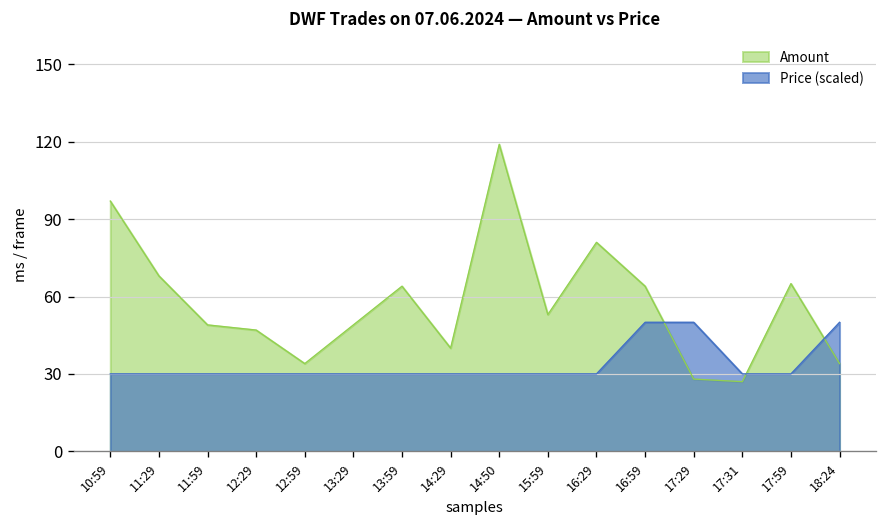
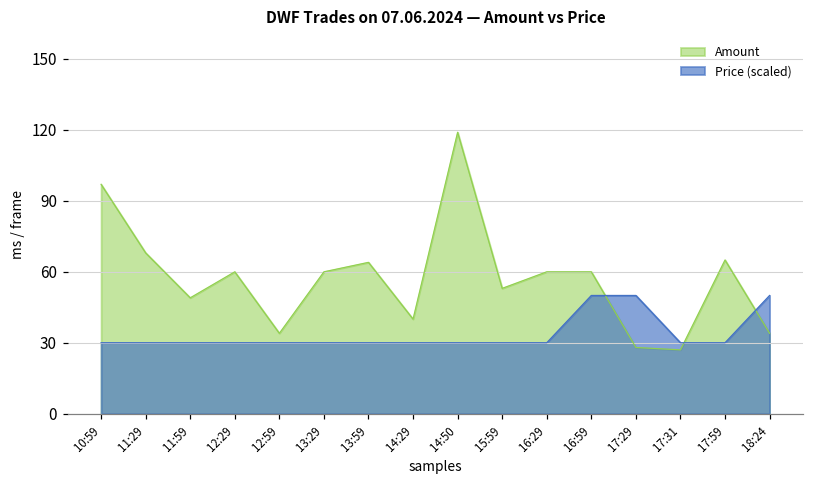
  {
    "Amount": {
      "10:59": 97,
      "11:29": 68,
      "11:59": 49,
-     "12:29": 47,
+     "12:29": 60,
      "12:59": 34,
-     "13:29": 49,
+     "13:29": 60,
      "13:59": 64,
      "14:29": 40,
      "14:50": 119,
      "15:59": 53,
-     "16:29": 81,
-     "16:59": 64,
+     "16:29": 60,
+     "16:59": 60,
      "17:29": 28,
      "17:31": 27,
      "17:59": 65,
      "18:24": 34
    },
    "Price (scaled)": {
      "10:59": 30,
      "11:29": 30,
      "11:59": 30,
      "12:29": 30,
      "12:59": 30,
      "13:29": 30,
      "13:59": 30,
      "14:29": 30,
      "14:50": 30,
      "15:59": 30,
      "16:29": 30,
      "16:59": 50,
      "17:29": 50,
      "17:31": 30,
      "17:59": 30,
      "18:24": 50
    }
  }
